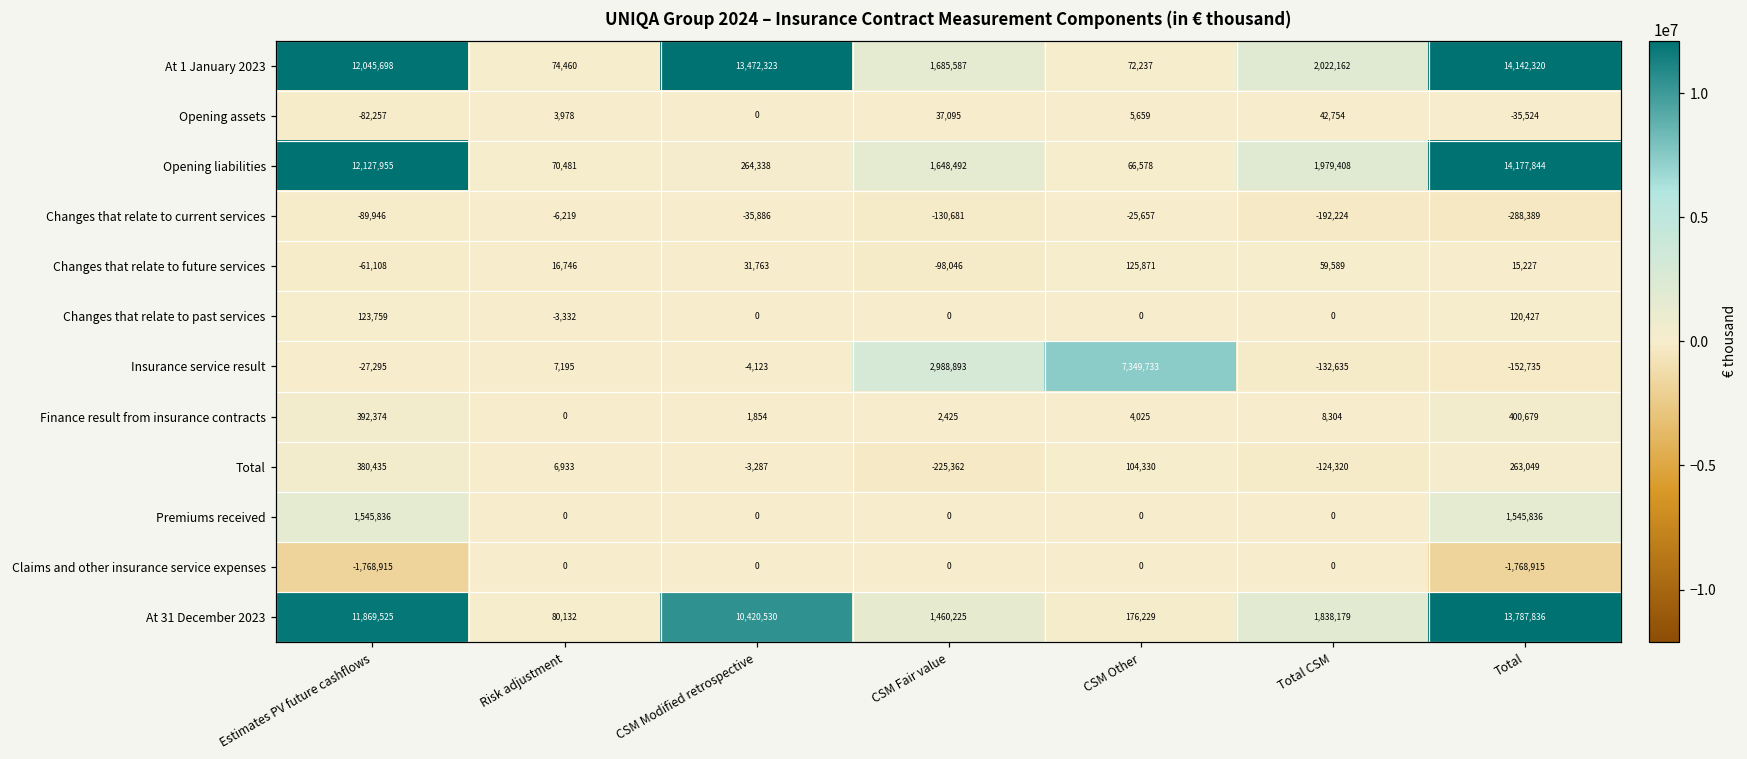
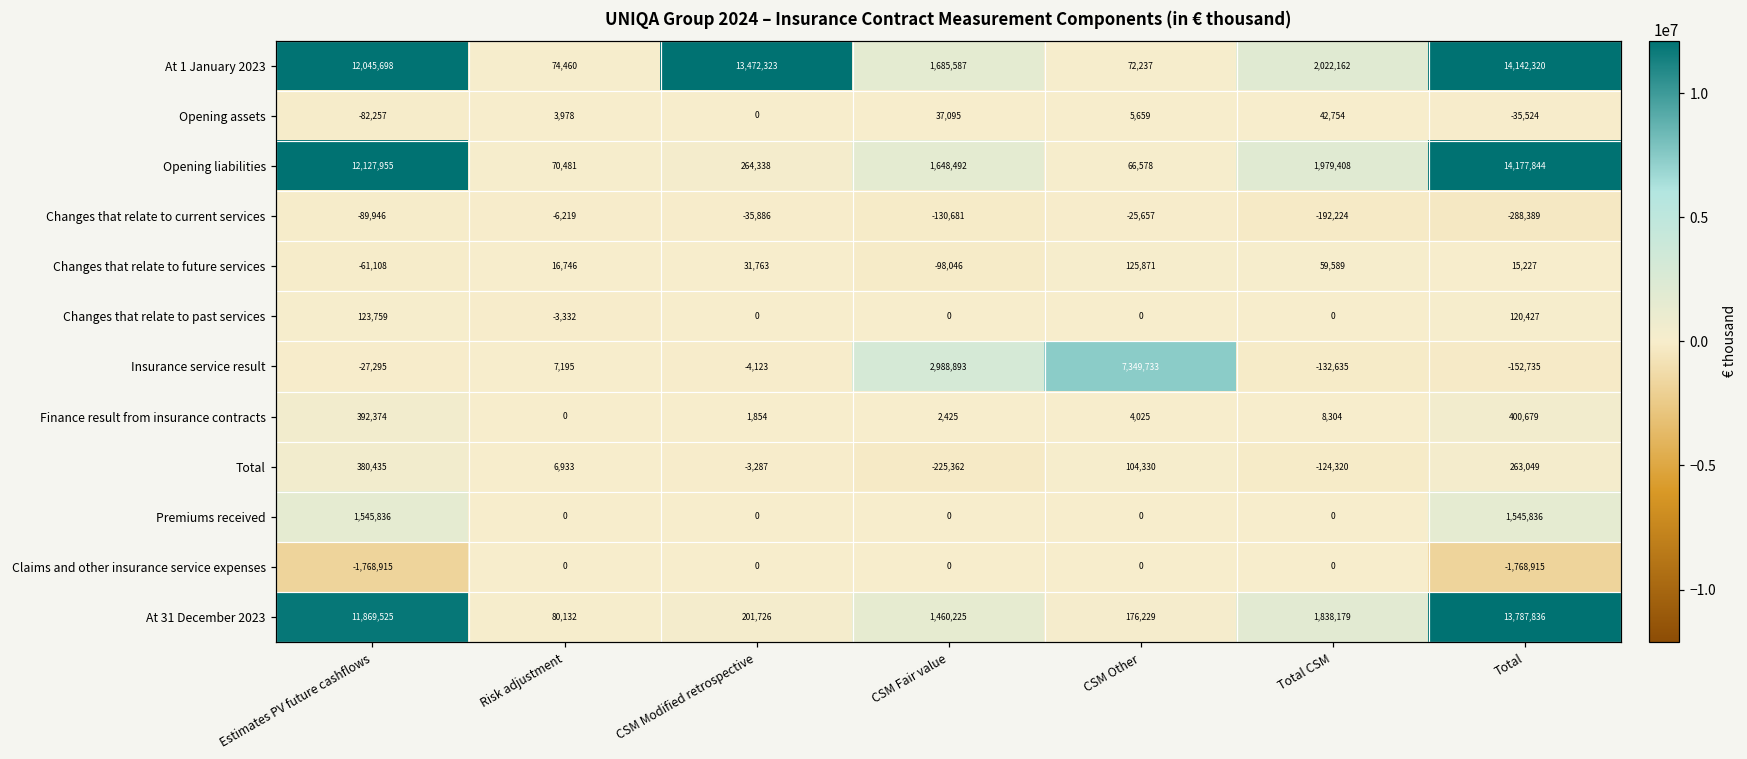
  {
    "At 1 January 2023": {
      "Estimates PV future cashflows": "12,045,698",
      "Risk adjustment": "74,460",
      "CSM Modified retrospective": "13,472,323",
      "CSM Fair value": "1,685,587",
      "CSM Other": "72,237",
      "Total CSM": "2,022,162",
      "Total": "14,142,320"
    },
    "Opening assets": {
      "Estimates PV future cashflows": "-82,257",
      "Risk adjustment": "3,978",
      "CSM Modified retrospective": "0",
      "CSM Fair value": "37,095",
      "CSM Other": "5,659",
      "Total CSM": "42,754",
      "Total": "-35,524"
    },
    "Opening liabilities": {
      "Estimates PV future cashflows": "12,127,955",
      "Risk adjustment": "70,481",
      "CSM Modified retrospective": "264,338",
      "CSM Fair value": "1,648,492",
      "CSM Other": "66,578",
      "Total CSM": "1,979,408",
      "Total": "14,177,844"
    },
    "Changes that relate to current services": {
      "Estimates PV future cashflows": "-89,946",
      "Risk adjustment": "-6,219",
      "CSM Modified retrospective": "-35,886",
      "CSM Fair value": "-130,681",
      "CSM Other": "-25,657",
      "Total CSM": "-192,224",
      "Total": "-288,389"
    },
    "Changes that relate to future services": {
      "Estimates PV future cashflows": "-61,108",
      "Risk adjustment": "16,746",
      "CSM Modified retrospective": "31,763",
      "CSM Fair value": "-98,046",
      "CSM Other": "125,871",
      "Total CSM": "59,589",
      "Total": "15,227"
    },
    "Changes that relate to past services": {
      "Estimates PV future cashflows": "123,759",
      "Risk adjustment": "-3,332",
      "CSM Modified retrospective": "0",
      "CSM Fair value": "0",
      "CSM Other": "0",
      "Total CSM": "0",
      "Total": "120,427"
    },
    "Insurance service result": {
      "Estimates PV future cashflows": "-27,295",
      "Risk adjustment": "7,195",
      "CSM Modified retrospective": "-4,123",
      "CSM Fair value": "2,988,893",
      "CSM Other": "7,349,733",
      "Total CSM": "-132,635",
      "Total": "-152,735"
    },
    "Finance result from insurance contracts": {
      "Estimates PV future cashflows": "392,374",
      "Risk adjustment": "0",
      "CSM Modified retrospective": "1,854",
      "CSM Fair value": "2,425",
      "CSM Other": "4,025",
      "Total CSM": "8,304",
      "Total": "400,679"
    },
    "Total": {
      "Estimates PV future cashflows": "380,435",
      "Risk adjustment": "6,933",
      "CSM Modified retrospective": "-3,287",
      "CSM Fair value": "-225,362",
      "CSM Other": "104,330",
      "Total CSM": "-124,320",
      "Total": "263,049"
    },
    "Premiums received": {
      "Estimates PV future cashflows": "1,545,836",
      "Risk adjustment": "0",
      "CSM Modified retrospective": "0",
      "CSM Fair value": "0",
      "CSM Other": "0",
      "Total CSM": "0",
      "Total": "1,545,836"
    },
    "Claims and other insurance service expenses": {
      "Estimates PV future cashflows": "-1,768,915",
      "Risk adjustment": "0",
      "CSM Modified retrospective": "0",
      "CSM Fair value": "0",
      "CSM Other": "0",
      "Total CSM": "0",
      "Total": "-1,768,915"
    },
    "At 31 December 2023": {
      "Estimates PV future cashflows": "11,869,525",
      "Risk adjustment": "80,132",
-     "CSM Modified retrospective": "10,420,530",
+     "CSM Modified retrospective": "201,726",
      "CSM Fair value": "1,460,225",
      "CSM Other": "176,229",
      "Total CSM": "1,838,179",
      "Total": "13,787,836"
    }
  }
